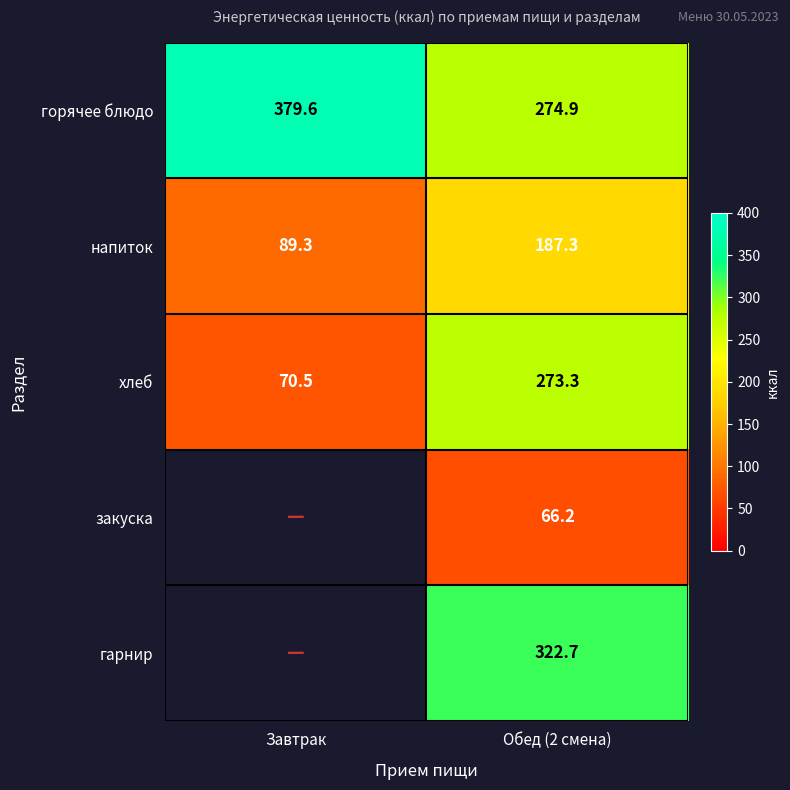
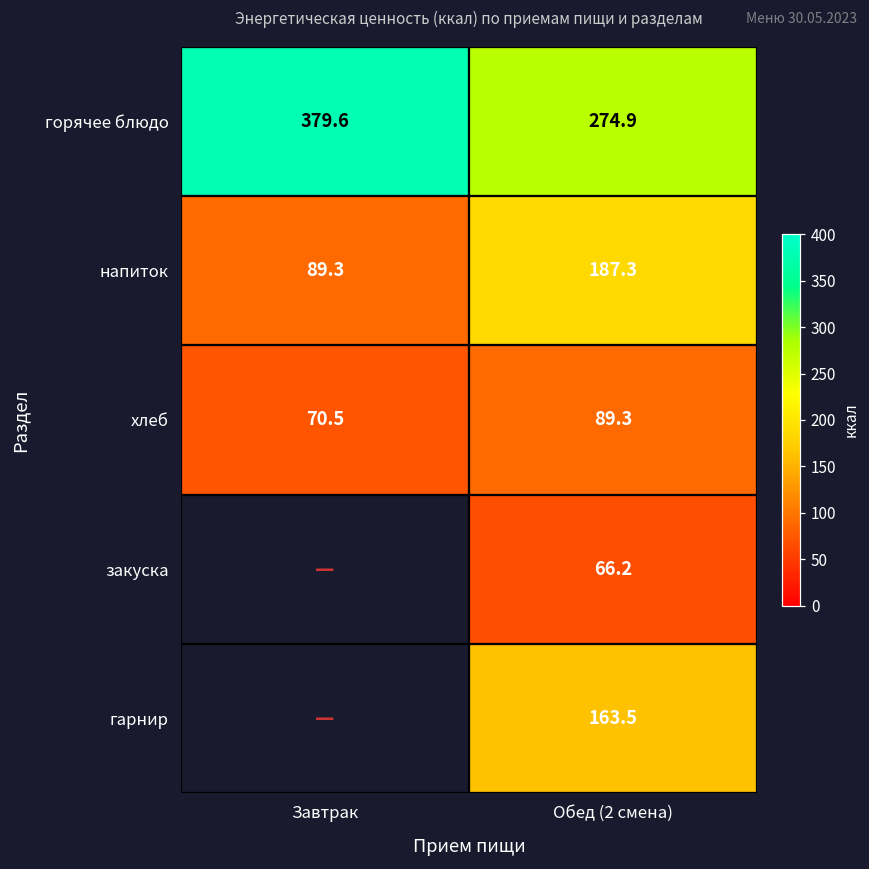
  {
    "горячее блюдо": {
      "Завтрак": 379.6,
      "Обед (2 смена)": 274.9
    },
    "напиток": {
      "Завтрак": 89.3,
      "Обед (2 смена)": 187.3
    },
    "хлеб": {
      "Завтрак": 70.5,
-     "Обед (2 смена)": 273.3
+     "Обед (2 смена)": 89.3
    },
    "закуска": {
      "Обед (2 смена)": 66.2
    },
    "гарнир": {
-     "Обед (2 смена)": 322.7
+     "Обед (2 смена)": 163.5
    }
  }
